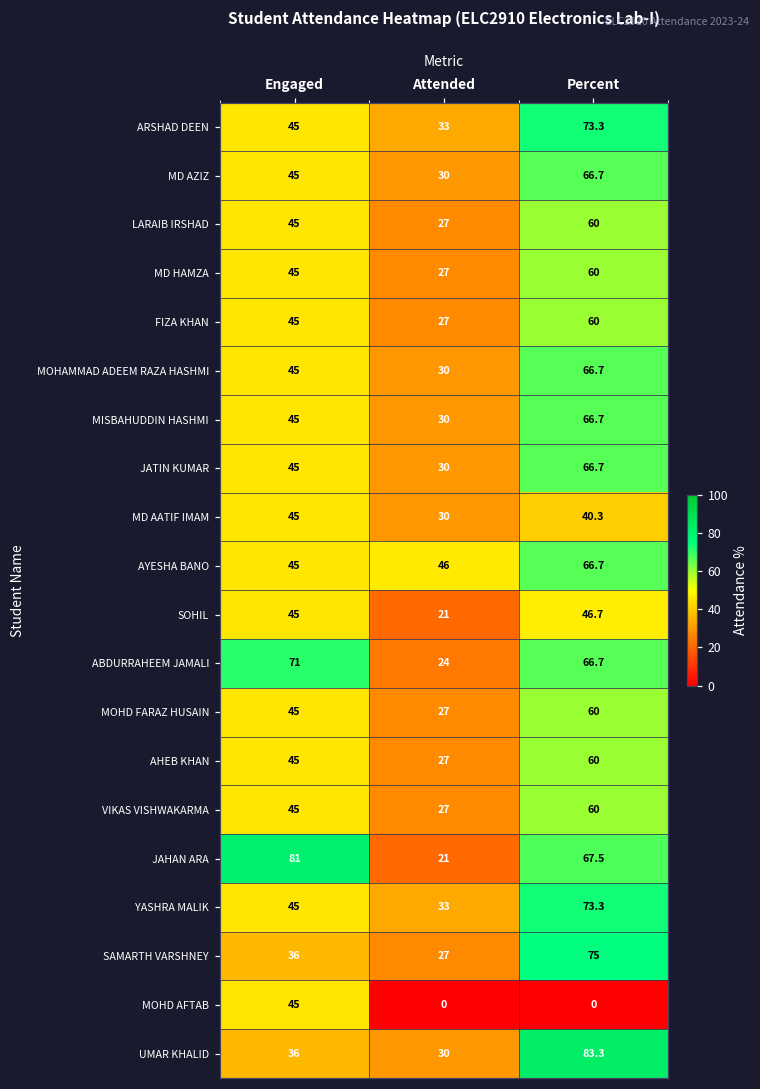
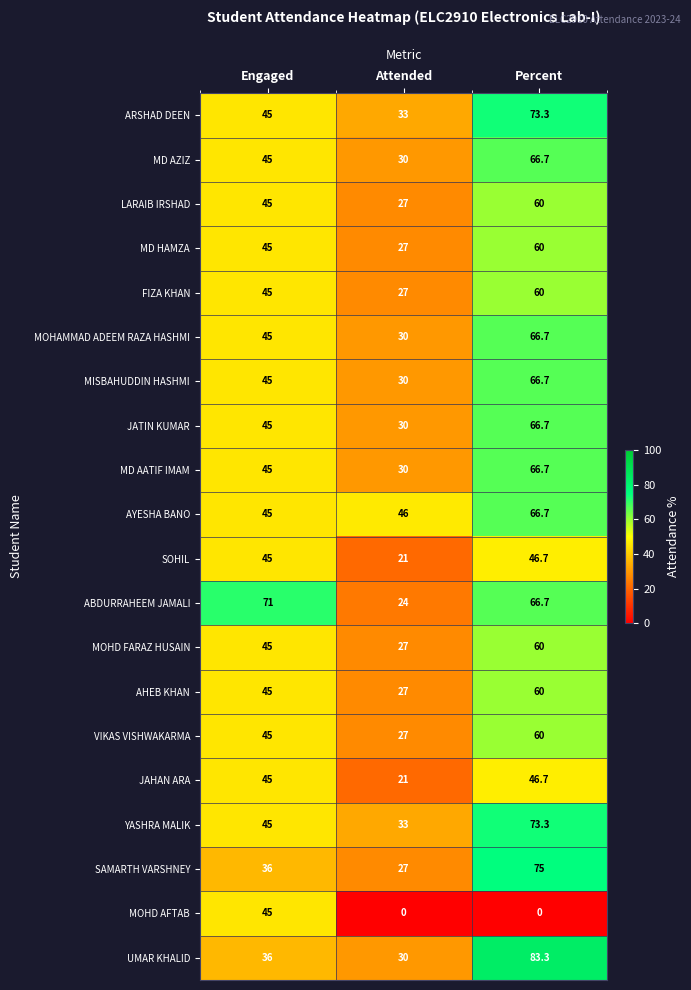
  {
    "ARSHAD DEEN": {
      "Engaged": 45,
      "Attended": 33,
      "Percent": 73.3
    },
    "MD AZIZ": {
      "Engaged": 45,
      "Attended": 30,
      "Percent": 66.7
    },
    "LARAIB IRSHAD": {
      "Engaged": 45,
      "Attended": 27,
      "Percent": 60
    },
    "MD HAMZA": {
      "Engaged": 45,
      "Attended": 27,
      "Percent": 60
    },
    "FIZA KHAN": {
      "Engaged": 45,
      "Attended": 27,
      "Percent": 60
    },
    "MOHAMMAD ADEEM RAZA HASHMI": {
      "Engaged": 45,
      "Attended": 30,
      "Percent": 66.7
    },
    "MISBAHUDDIN HASHMI": {
      "Engaged": 45,
      "Attended": 30,
      "Percent": 66.7
    },
    "JATIN KUMAR": {
      "Engaged": 45,
      "Attended": 30,
      "Percent": 66.7
    },
    "MD AATIF IMAM": {
      "Engaged": 45,
      "Attended": 30,
-     "Percent": 40.3
+     "Percent": 66.7
    },
    "AYESHA BANO": {
      "Engaged": 45,
      "Attended": 46,
      "Percent": 66.7
    },
    "SOHIL": {
      "Engaged": 45,
      "Attended": 21,
      "Percent": 46.7
    },
    "ABDURRAHEEM JAMALI": {
      "Engaged": 71,
      "Attended": 24,
      "Percent": 66.7
    },
    "MOHD FARAZ HUSAIN": {
      "Engaged": 45,
      "Attended": 27,
      "Percent": 60
    },
    "AHEB KHAN": {
      "Engaged": 45,
      "Attended": 27,
      "Percent": 60
    },
    "VIKAS VISHWAKARMA": {
      "Engaged": 45,
      "Attended": 27,
      "Percent": 60
    },
    "JAHAN ARA": {
-     "Engaged": 81,
+     "Engaged": 45,
      "Attended": 21,
-     "Percent": 67.5
+     "Percent": 46.7
    },
    "YASHRA MALIK": {
      "Engaged": 45,
      "Attended": 33,
      "Percent": 73.3
    },
    "SAMARTH VARSHNEY": {
      "Engaged": 36,
      "Attended": 27,
      "Percent": 75
    },
    "MOHD AFTAB": {
      "Engaged": 45,
      "Attended": 0,
      "Percent": 0
    },
    "UMAR KHALID": {
      "Engaged": 36,
      "Attended": 30,
      "Percent": 83.3
    }
  }
